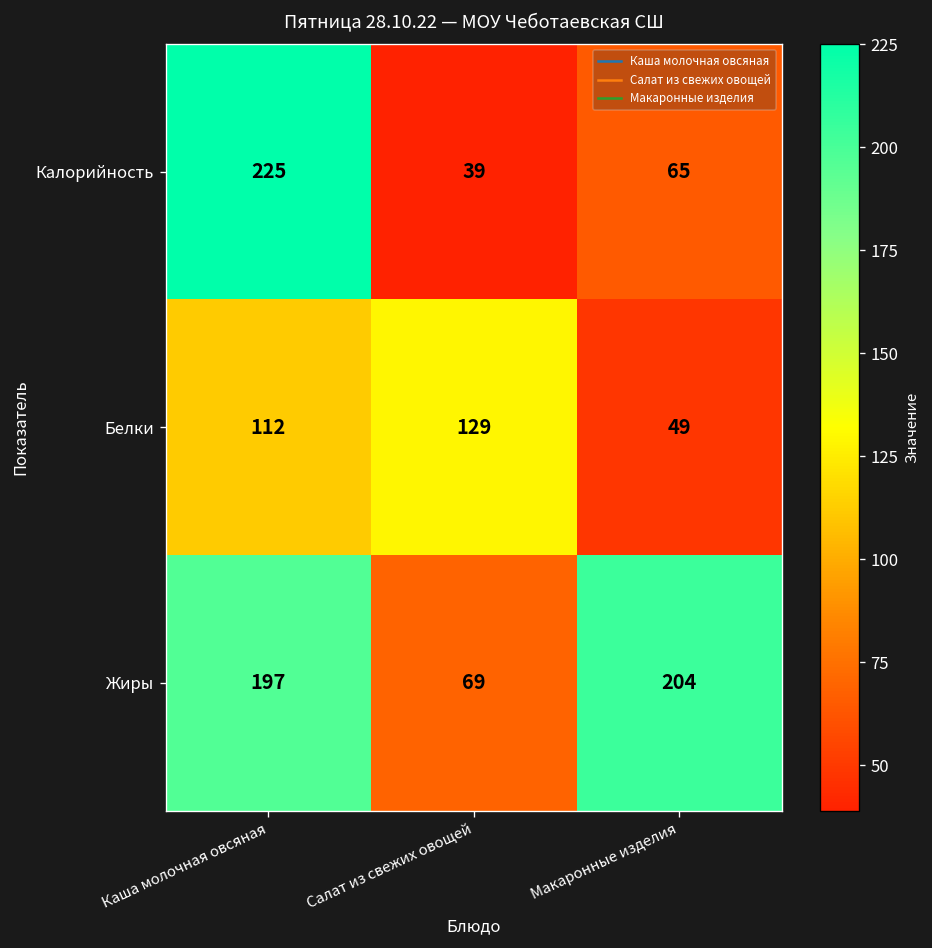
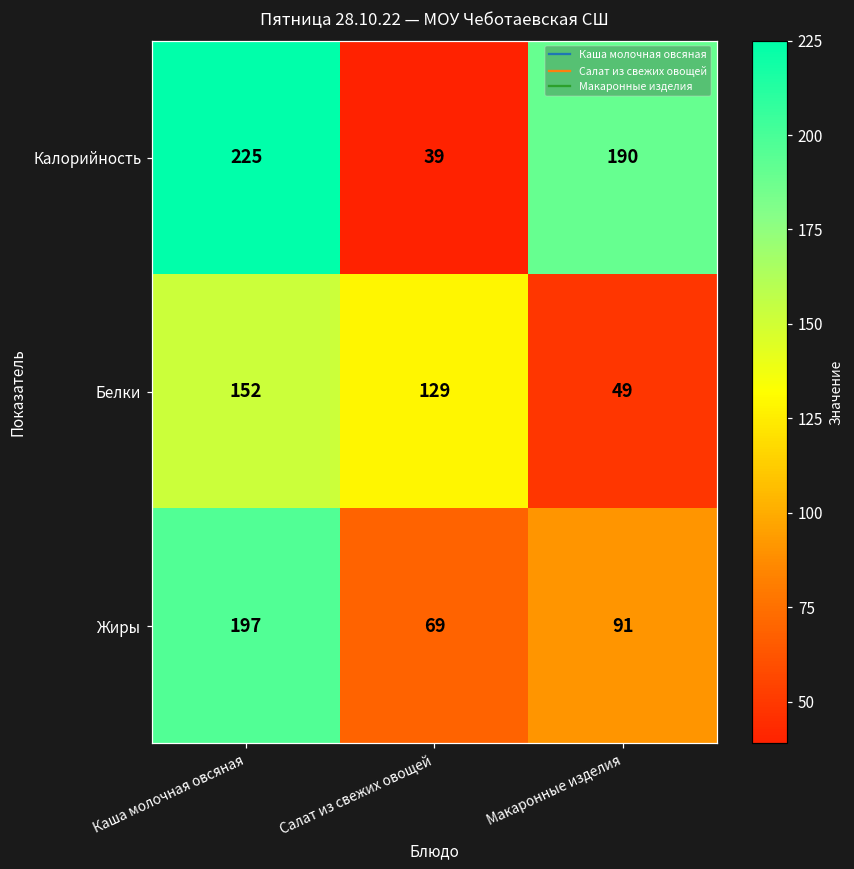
  {
    "Калорийность": {
      "Каша молочная овсяная": 225,
      "Салат из свежих овощей": 39,
-     "Макаронные изделия": 65
+     "Макаронные изделия": 190
    },
    "Белки": {
-     "Каша молочная овсяная": 112,
+     "Каша молочная овсяная": 152,
      "Салат из свежих овощей": 129,
      "Макаронные изделия": 49
    },
    "Жиры": {
      "Каша молочная овсяная": 197,
      "Салат из свежих овощей": 69,
-     "Макаронные изделия": 204
+     "Макаронные изделия": 91
    }
  }
